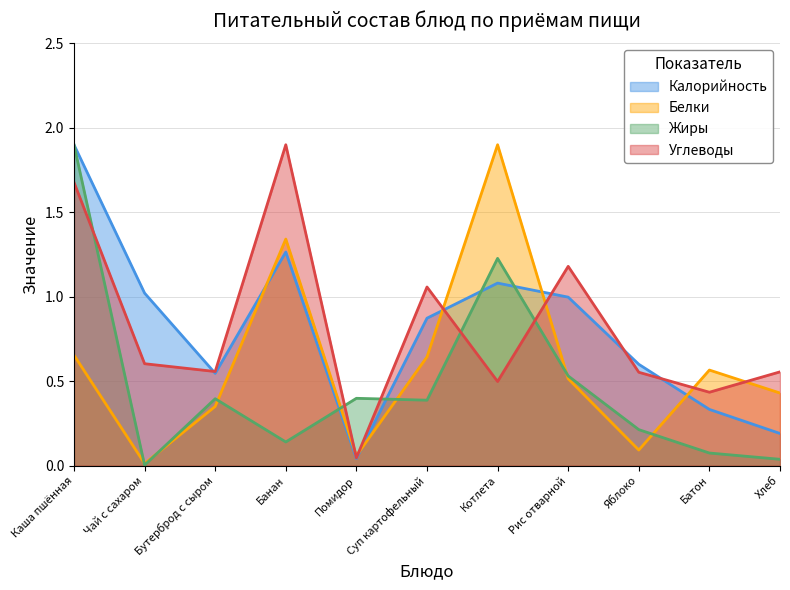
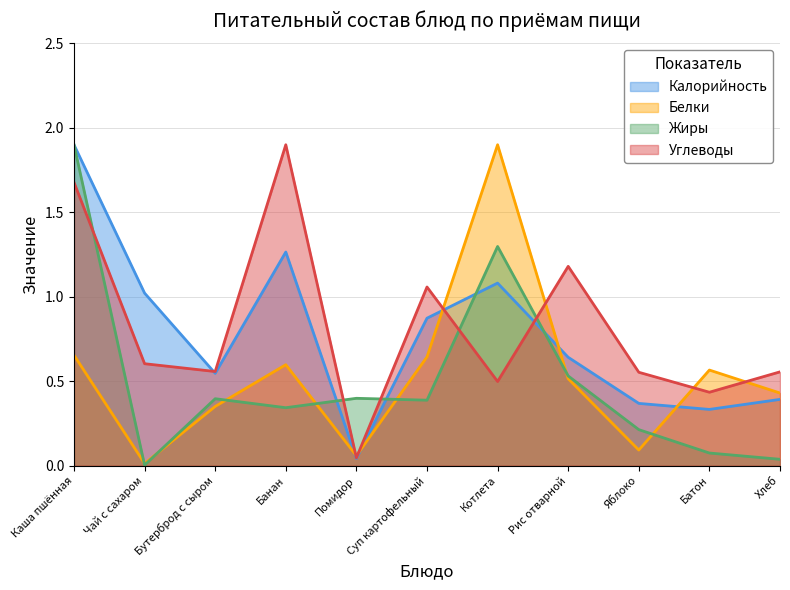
  {
    "Калорийность": {
      "Чай с сахаром": 1.02,
      "Банан": 1.26,
      "Суп картофельный": 0.87,
      "Котлета": 1.08,
-     "Рис отварной": 1.00,
-     "Яблоко": 0.60,
+     "Рис отварной": 0.64,
+     "Яблоко": 0.37,
      "Батон": 0.33,
-     "Хлеб": 0.19
+     "Хлеб": 0.39
    },
    "Белки": {
      "Каша пшённая": 0.65,
      "Бутерброд с сыром": 0.35,
-     "Банан": 1.34,
+     "Банан": 0.60,
      "Суп картофельный": 0.64,
      "Котлета": 1.90,
      "Рис отварной": 0.51,
      "Яблоко": 0.09,
      "Батон": 0.57,
      "Хлеб": 0.43
    },
    "Жиры": {
      "Бутерброд с сыром": 0.40,
-     "Банан": 0.14,
+     "Банан": 0.34,
      "Помидор": 0.40,
      "Суп картофельный": 0.39,
-     "Котлета": 1.23,
+     "Котлета": 1.30,
      "Рис отварной": 0.53,
      "Яблоко": 0.21,
      "Батон": 0.07,
      "Хлеб": 0.04
    },
    "Углеводы": {
      "Каша пшённая": 1.68,
      "Чай с сахаром": 0.60,
      "Банан": 1.90,
      "Суп картофельный": 1.06,
      "Котлета": 0.50,
      "Рис отварной": 1.18,
      "Яблоко": 0.55,
      "Батон": 0.43,
      "Хлеб": 0.55
    }
  }
